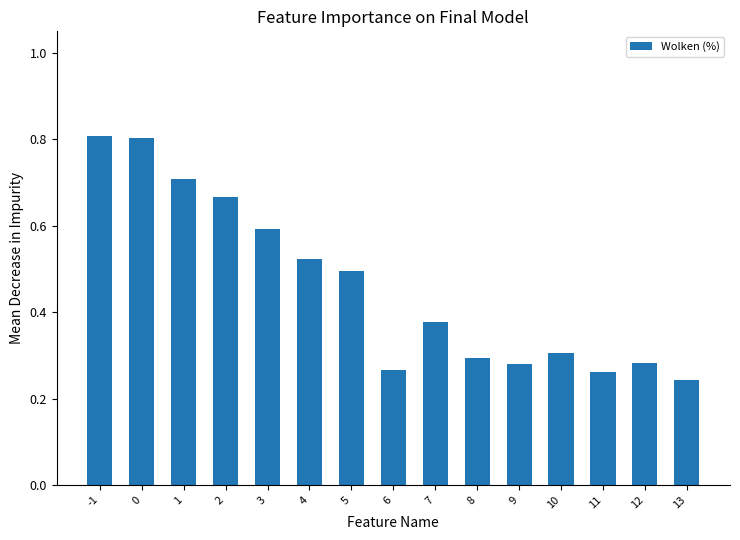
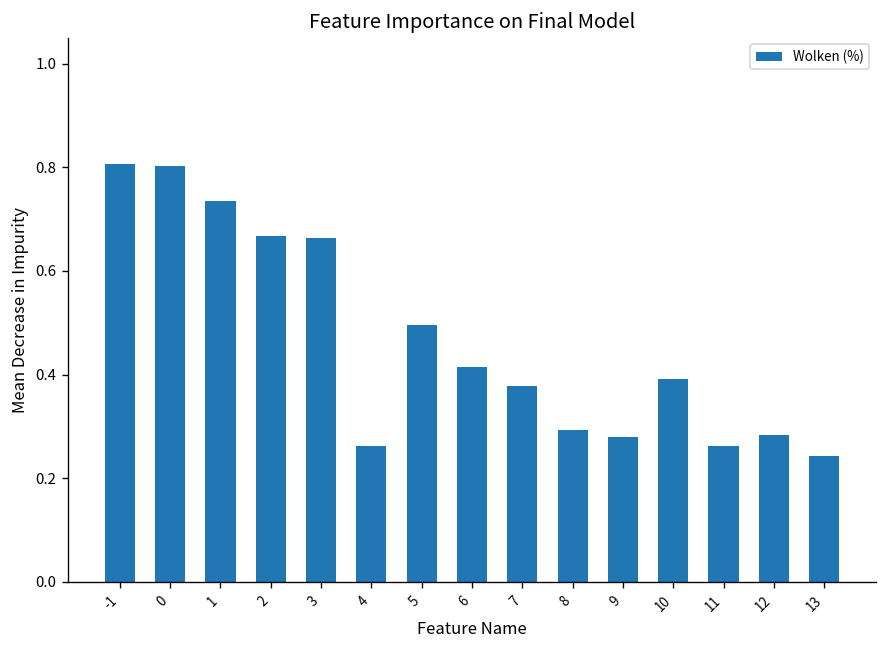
  {
    "-1": 0.81,
    "0": 0.80,
-   "1": 0.71,
+   "1": 0.73,
    "2": 0.67,
-   "3": 0.59,
-   "4": 0.52,
+   "3": 0.66,
+   "4": 0.26,
    "5": 0.49,
-   "6": 0.27,
+   "6": 0.41,
    "7": 0.38,
    "8": 0.29,
    "9": 0.28,
-   "10": 0.30,
+   "10": 0.39,
    "11": 0.26,
    "12": 0.28,
    "13": 0.24
  }
